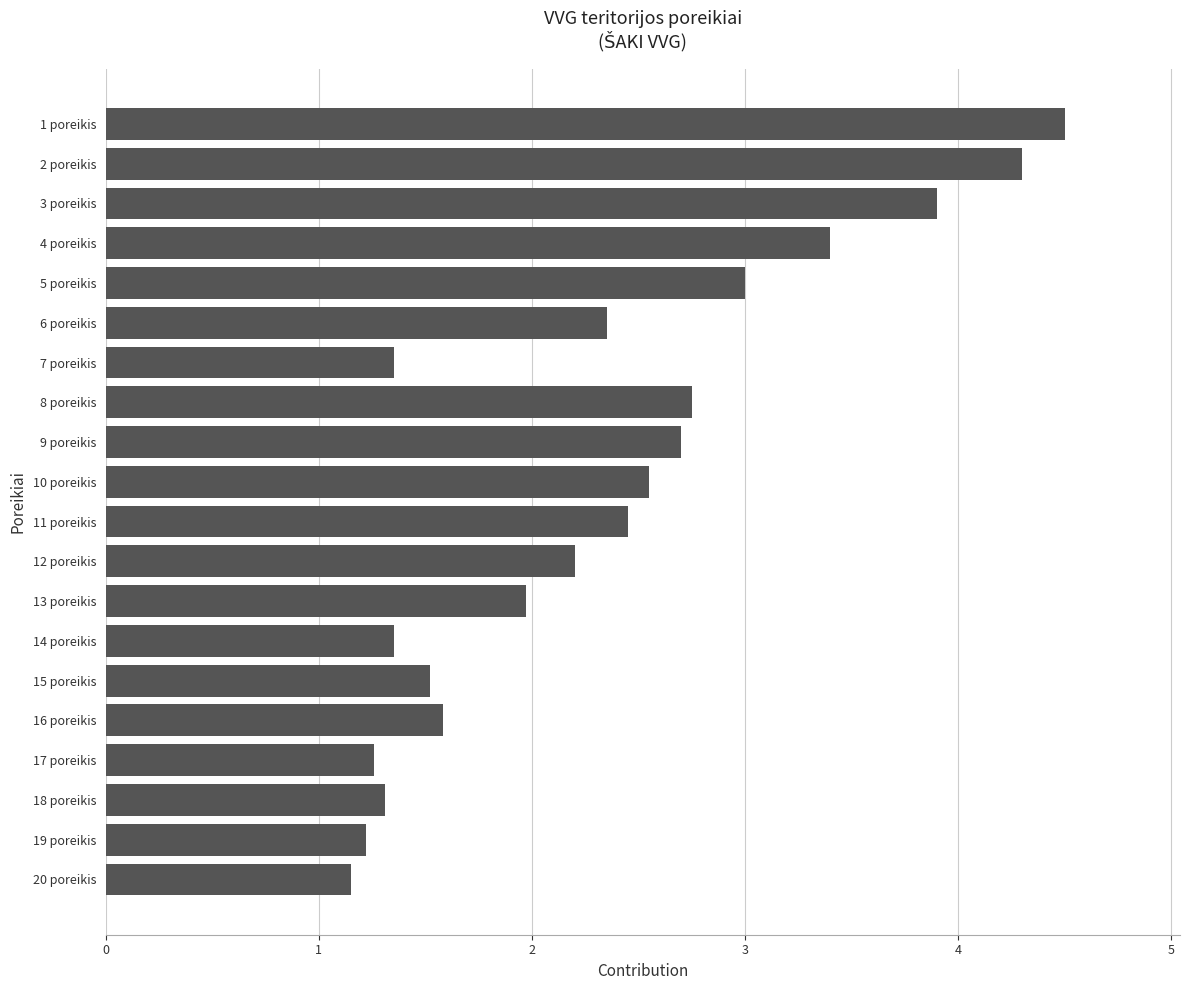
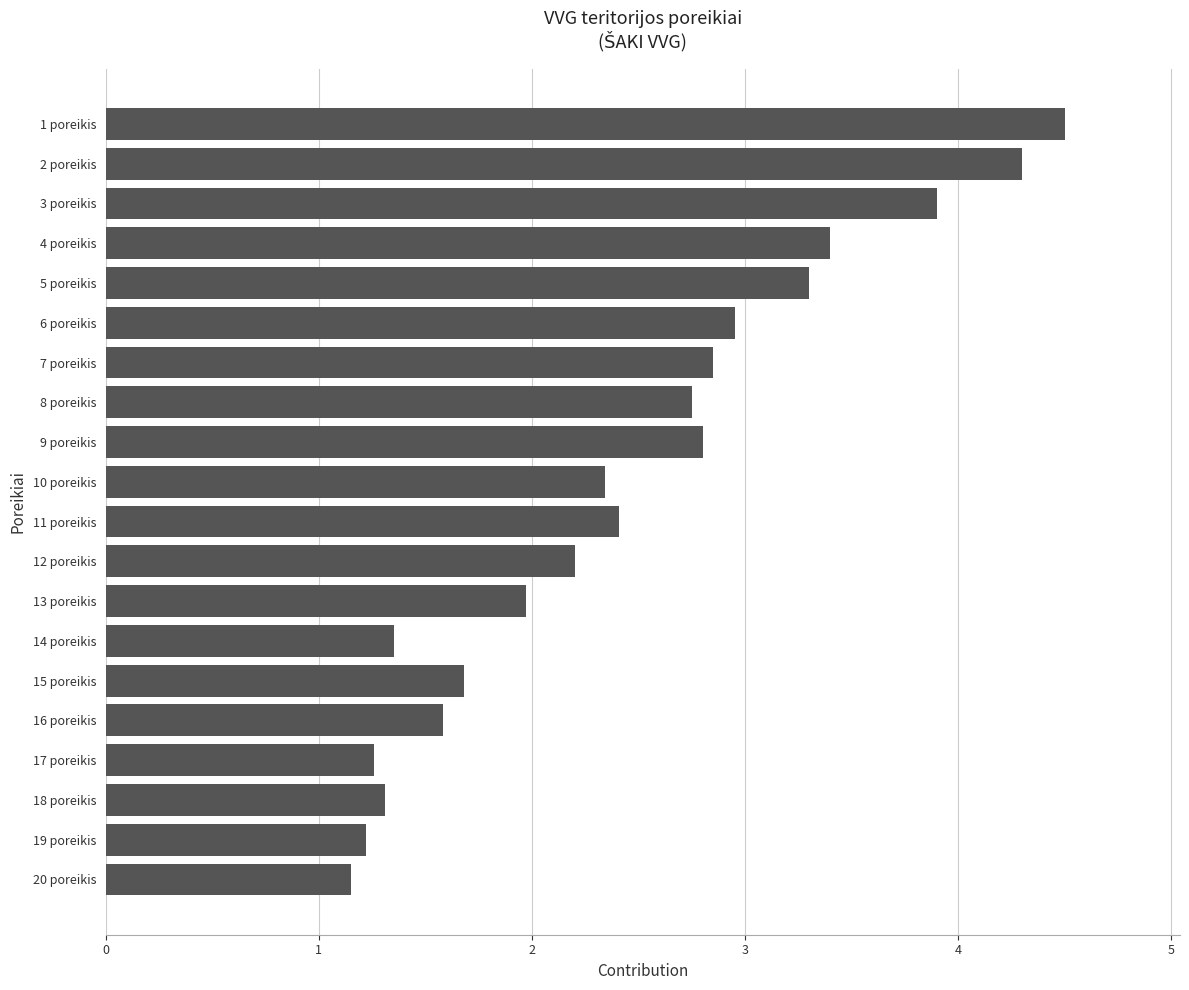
  {
    "1 poreikis": 4.50,
    "2 poreikis": 4.30,
    "3 poreikis": 3.90,
    "4 poreikis": 3.40,
-   "5 poreikis": 3.0,
-   "6 poreikis": 2.35,
-   "7 poreikis": 1.35,
+   "5 poreikis": 3.3,
+   "6 poreikis": 2.95,
+   "7 poreikis": 2.85,
    "8 poreikis": 2.75,
-   "9 poreikis": 2.7,
-   "10 poreikis": 2.55,
-   "11 poreikis": 2.45,
+   "9 poreikis": 2.8,
+   "10 poreikis": 2.34,
+   "11 poreikis": 2.41,
    "12 poreikis": 2.20,
    "13 poreikis": 1.97,
    "14 poreikis": 1.35,
-   "15 poreikis": 1.52,
+   "15 poreikis": 1.68,
    "16 poreikis": 1.58,
    "17 poreikis": 1.26,
    "18 poreikis": 1.31,
    "19 poreikis": 1.22,
    "20 poreikis": 1.15
  }
